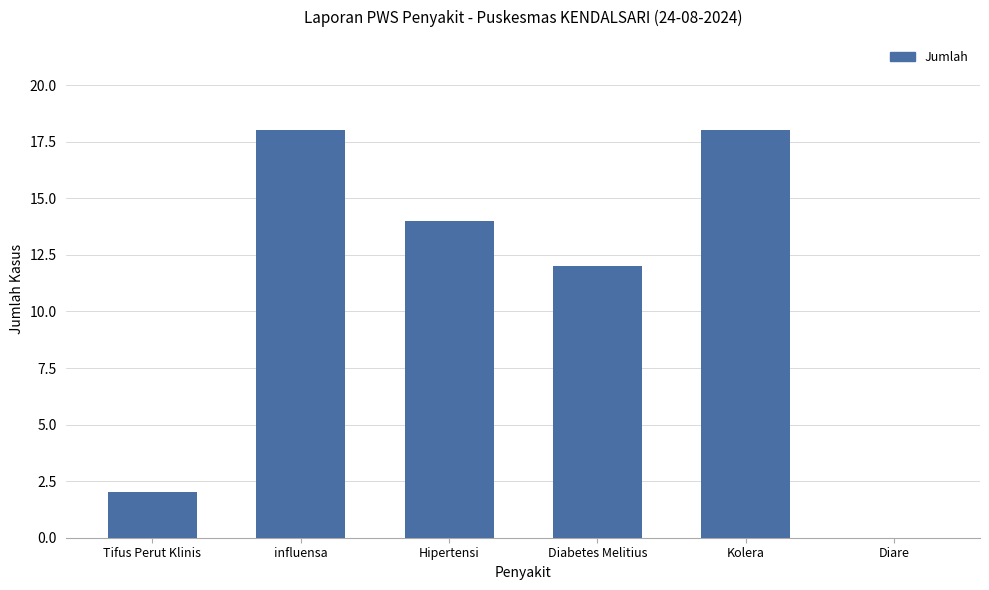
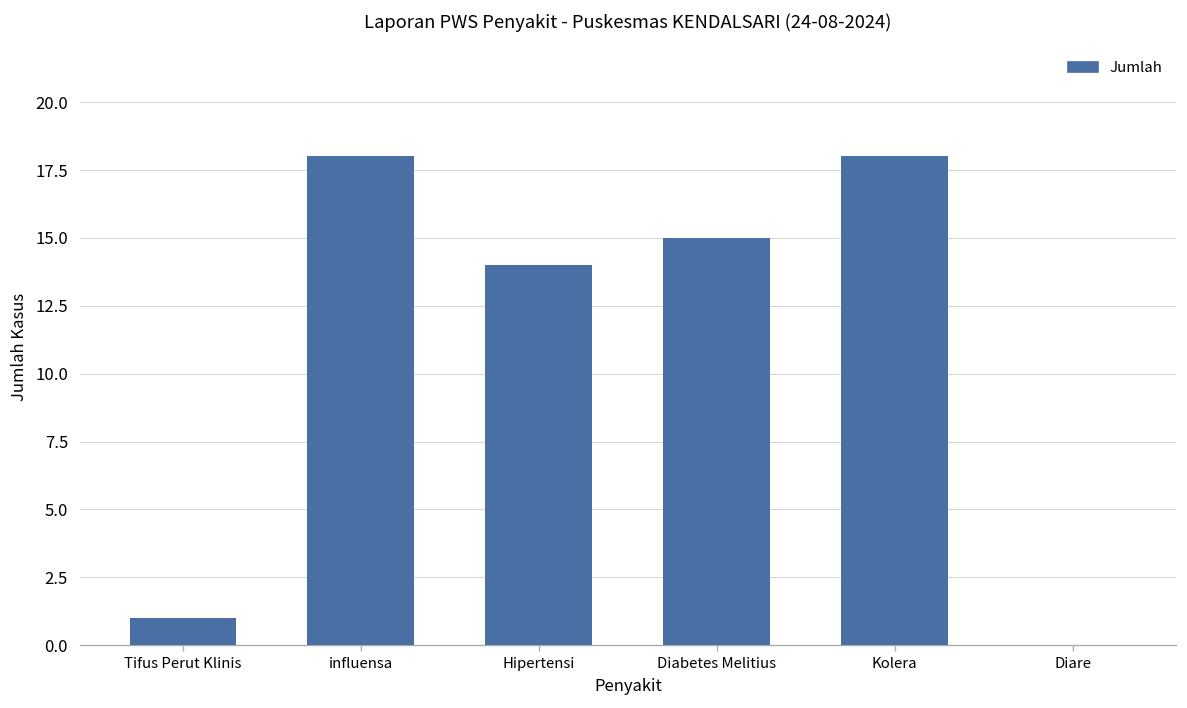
  {
-   "Tifus Perut Klinis": 2,
+   "Tifus Perut Klinis": 1,
    "influensa": 18,
    "Hipertensi": 14,
-   "Diabetes Melitius": 12,
+   "Diabetes Melitius": 15,
    "Kolera": 18,
    "Diare": 0
  }
